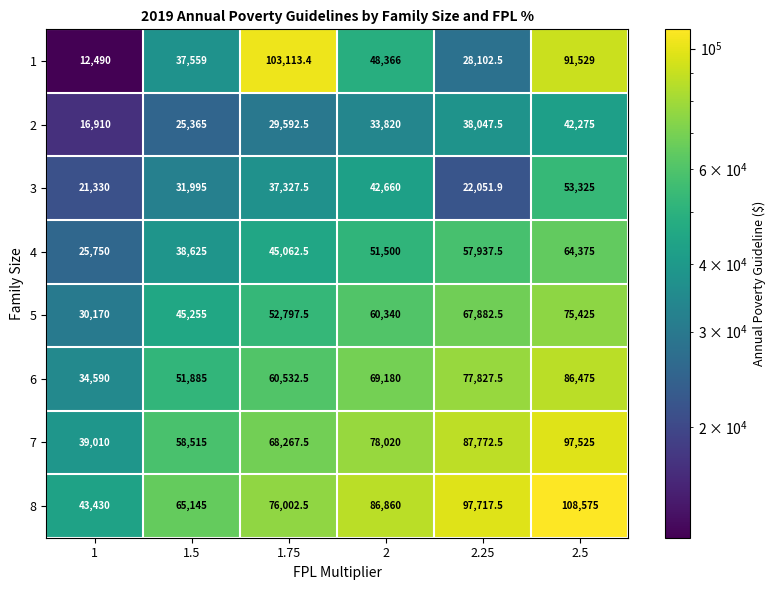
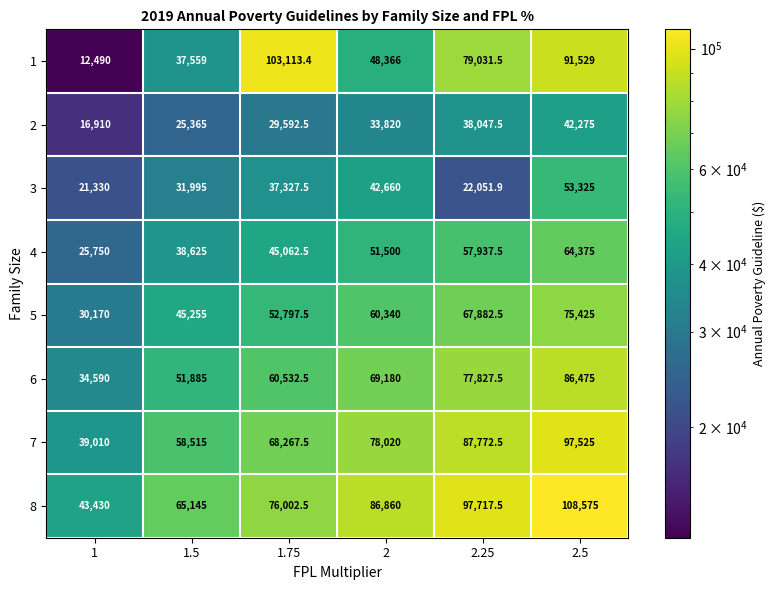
  {
    "1": {
      "1": "12,490",
      "1.5": "37,559",
      "1.75": "103,113.4",
      "2": "48,366",
-     "2.25": "28,102.5",
+     "2.25": "79,031.5",
      "2.5": "91,529"
    },
    "2": {
      "1": "16,910",
      "1.5": "25,365",
      "1.75": "29,592.5",
      "2": "33,820",
      "2.25": "38,047.5",
      "2.5": "42,275"
    },
    "3": {
      "1": "21,330",
      "1.5": "31,995",
      "1.75": "37,327.5",
      "2": "42,660",
      "2.25": "22,051.9",
      "2.5": "53,325"
    },
    "4": {
      "1": "25,750",
      "1.5": "38,625",
      "1.75": "45,062.5",
      "2": "51,500",
      "2.25": "57,937.5",
      "2.5": "64,375"
    },
    "5": {
      "1": "30,170",
      "1.5": "45,255",
      "1.75": "52,797.5",
      "2": "60,340",
      "2.25": "67,882.5",
      "2.5": "75,425"
    },
    "6": {
      "1": "34,590",
      "1.5": "51,885",
      "1.75": "60,532.5",
      "2": "69,180",
      "2.25": "77,827.5",
      "2.5": "86,475"
    },
    "7": {
      "1": "39,010",
      "1.5": "58,515",
      "1.75": "68,267.5",
      "2": "78,020",
      "2.25": "87,772.5",
      "2.5": "97,525"
    },
    "8": {
      "1": "43,430",
      "1.5": "65,145",
      "1.75": "76,002.5",
      "2": "86,860",
      "2.25": "97,717.5",
      "2.5": "108,575"
    }
  }
